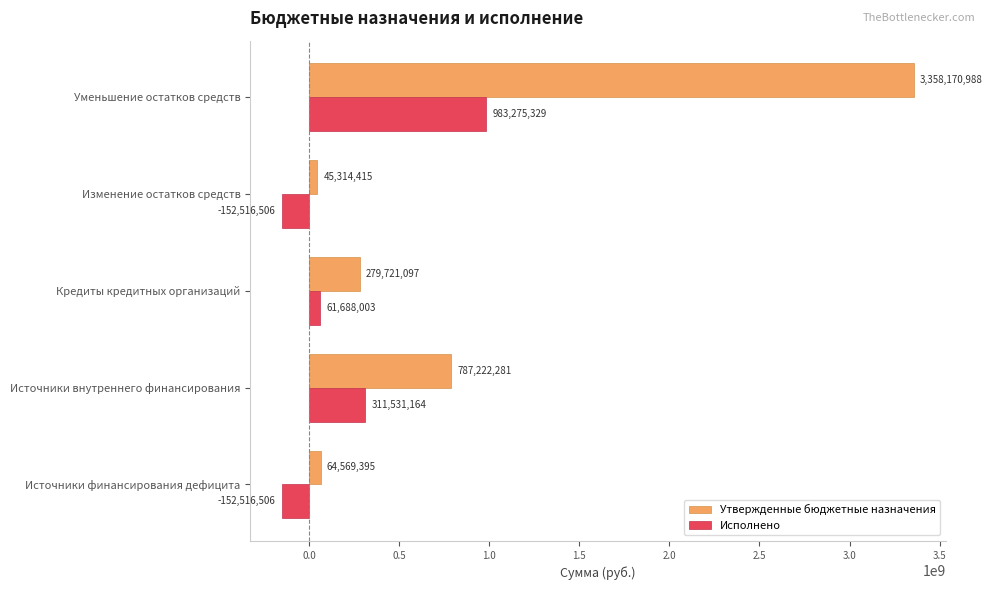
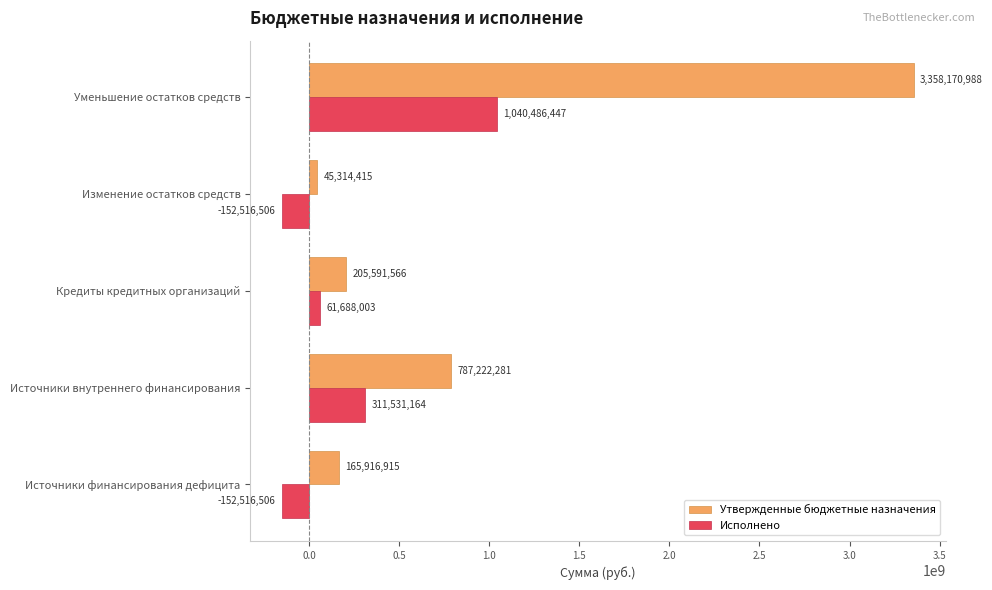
  {
    "Утвержденные бюджетные назначения": {
      "Уменьшение остатков средств": "3,358,170,988",
      "Изменение остатков средств": "45,314,415",
-     "Кредиты кредитных организаций": "279,721,097",
+     "Кредиты кредитных организаций": "205,591,566",
      "Источники внутреннего финансирования": "787,222,281",
-     "Источники финансирования дефицита": "64,569,395"
+     "Источники финансирования дефицита": "165,916,915"
    },
    "Исполнено": {
-     "Уменьшение остатков средств": "983,275,329",
+     "Уменьшение остатков средств": "1,040,486,447",
      "Изменение остатков средств": "-152,516,506",
      "Кредиты кредитных организаций": "61,688,003",
      "Источники внутреннего финансирования": "311,531,164",
      "Источники финансирования дефицита": "-152,516,506"
    }
  }
